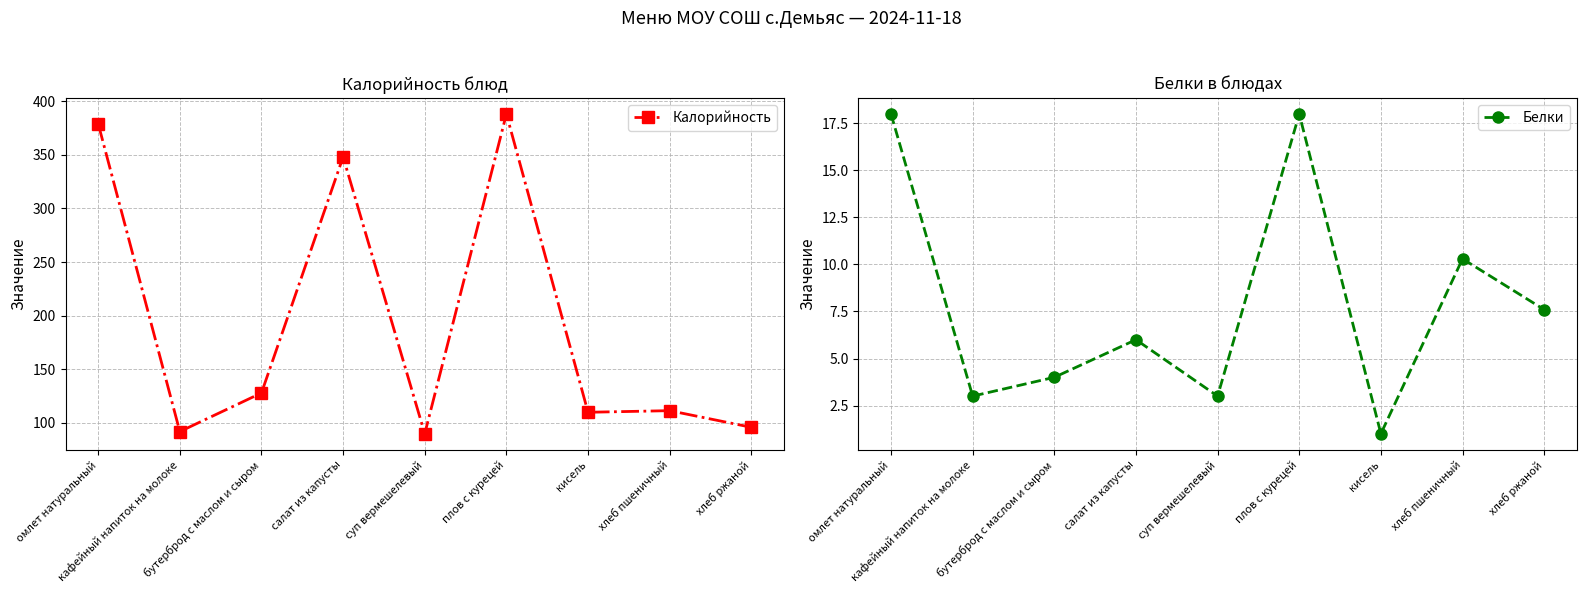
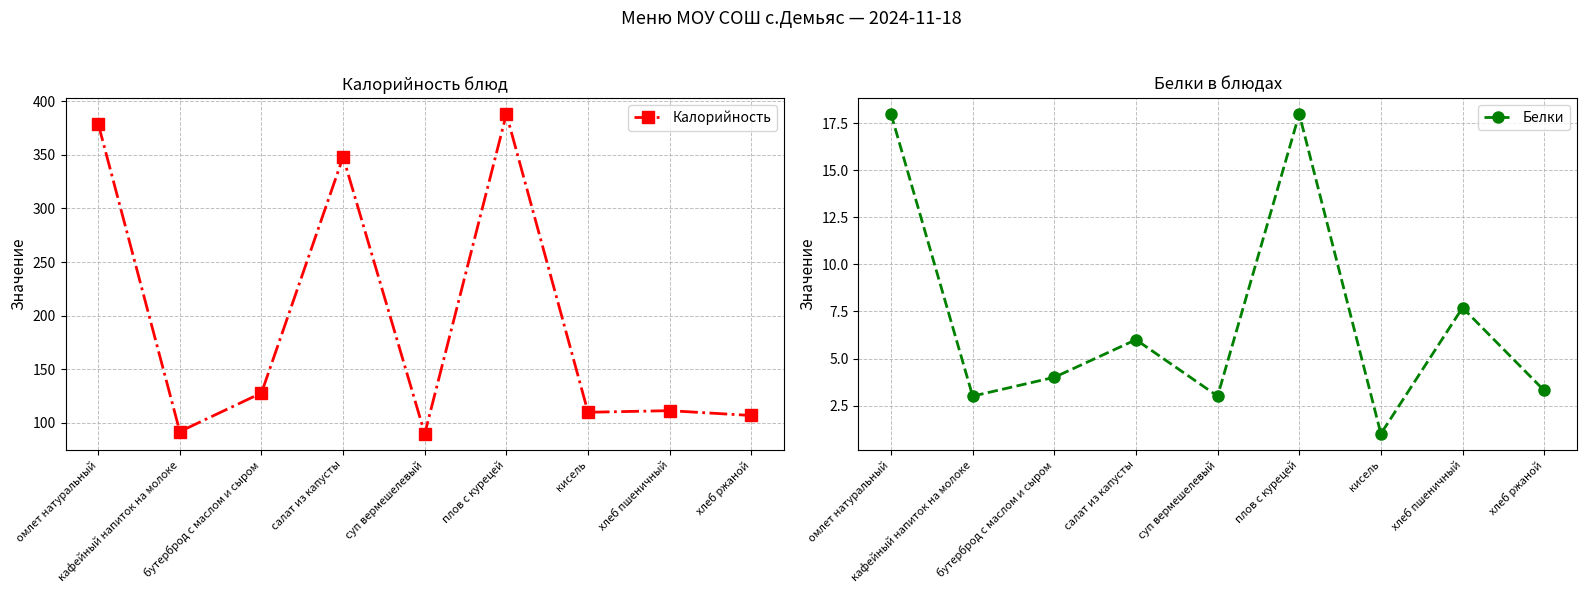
  {
    "Калорийность блюд": {
      "омлет натуральный": 379,
      "кафейный напиток на молоке": 92,
      "бутерброд с маслом и сыром": 128,
      "салат из капусты": 348,
      "суп вермешелевый": 90,
      "плов с курецей": 388,
      "кисель": 110,
      "хлеб пшеничный": 112,
-     "хлеб ржаной": 96
+     "хлеб ржаной": 107
    },
    "Белки в блюдах": {
      "омлет натуральный": 18.0,
      "кафейный напиток на молоке": 3.0,
      "бутерброд с маслом и сыром": 4.0,
      "салат из капусты": 6.0,
      "суп вермешелевый": 3.0,
      "плов с курецей": 18.0,
      "кисель": 1.0,
-     "хлеб пшеничный": 10.3,
-     "хлеб ржаной": 7.6
+     "хлеб пшеничный": 7.7,
+     "хлеб ржаной": 3.3
    }
  }
